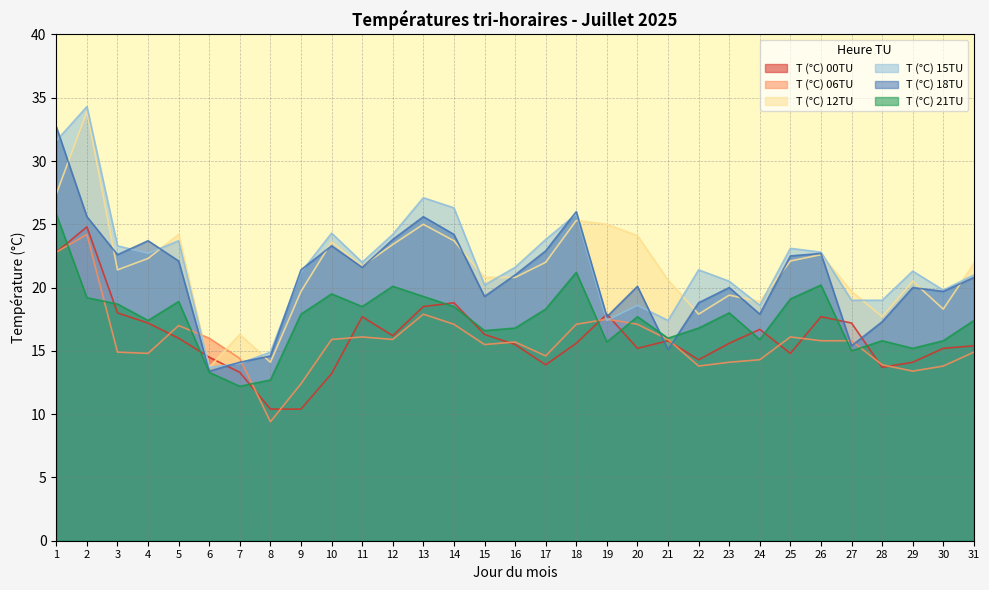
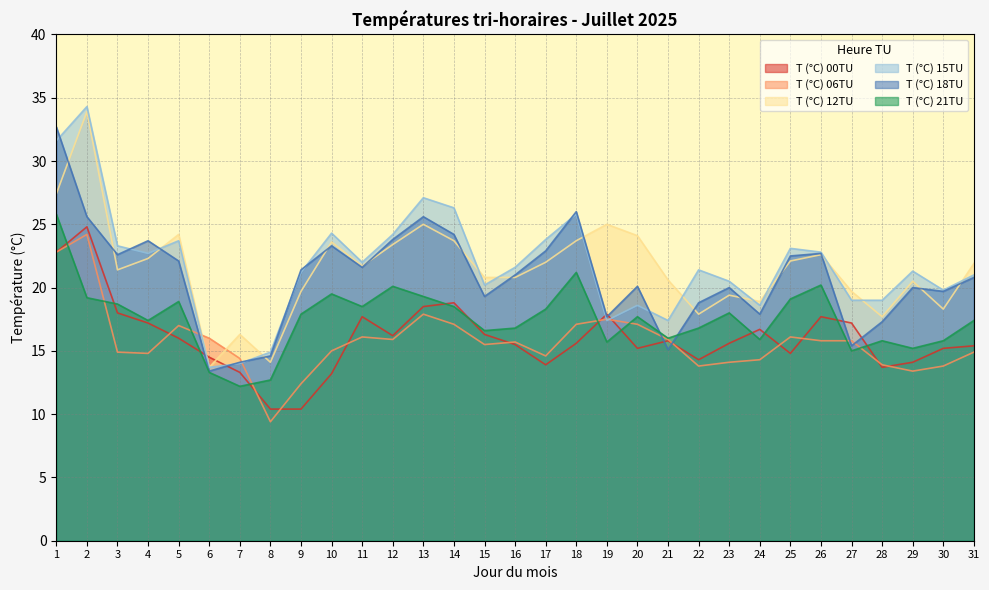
  {
    "T (°C) 00TU": {
      "2": 24.8,
      "3": 18.0,
      "5": 16.0,
      "6": 14.5,
      "7": 13.3,
      "8": 10.4,
      "9": 10.4,
      "10": 13.2,
      "11": 17.7,
      "12": 16.2,
      "13": 18.5,
      "14": 18.8,
      "15": 16.3,
      "17": 13.9,
      "18": 15.6,
      "20": 15.2,
      "22": 14.3,
      "23": 15.6,
      "24": 16.7,
      "25": 14.8,
      "26": 17.7,
      "27": 17.2,
      "29": 14.1,
      "30": 15.2,
      "31": 15.4
    },
    "T (°C) 06TU": {
      "2": 24.2,
      "3": 14.9,
      "4": 14.8,
      "5": 17.0,
      "6": 16.0,
      "7": 14.4,
      "8": 9.4,
      "9": 12.4,
-     "10": 15.9,
+     "10": 15.0,
      "11": 16.1,
      "12": 15.9,
      "13": 17.9,
      "14": 17.1,
      "15": 15.5,
      "17": 14.6,
      "18": 17.1,
      "20": 17.1,
      "22": 13.8,
      "23": 14.1,
      "24": 14.3,
      "25": 16.1,
      "26": 15.8,
      "27": 15.8,
      "29": 13.4,
      "30": 13.8,
      "31": 14.9
    },
    "T (°C) 12TU": {
      "1": 27.4,
      "2": 33.9,
      "3": 21.4,
      "4": 22.3,
      "5": 24.2,
      "7": 16.3,
      "8": 14.1,
      "9": 19.7,
      "10": 23.6,
      "12": 23.4,
      "13": 25.0,
      "14": 23.7,
      "15": 20.8,
      "16": 20.8,
      "17": 22.0,
-     "18": 25.3,
+     "18": 23.7,
      "19": 25.0,
      "20": 24.1,
      "21": 20.6,
      "22": 17.9,
      "23": 19.4,
      "24": 18.9,
      "25": 22.1,
      "27": 19.7,
      "28": 17.7,
      "29": 20.5,
      "30": 18.3,
      "31": 21.9
    },
    "T (°C) 15TU": {
      "1": 31.6,
      "2": 34.3,
      "3": 23.3,
      "4": 22.7,
      "5": 23.7,
      "8": 14.9,
      "10": 24.3,
      "11": 22.0,
      "12": 24.2,
      "13": 27.1,
      "14": 26.3,
      "15": 20.2,
      "16": 21.6,
      "17": 23.8,
      "18": 25.8,
      "20": 18.6,
      "21": 17.4,
      "22": 21.4,
      "23": 20.5,
      "24": 18.6,
      "25": 23.1,
      "27": 19.0,
      "28": 19.0,
      "29": 21.3,
      "31": 21.0
    },
    "T (°C) 18TU": {
      "1": 32.7,
      "2": 25.6,
      "3": 22.6,
      "4": 23.7,
      "5": 22.1,
      "8": 14.6,
      "10": 23.3,
      "12": 23.8,
      "13": 25.6,
      "14": 24.2,
      "15": 19.3,
      "16": 21.0,
      "17": 22.9,
      "18": 26.0,
      "20": 20.1,
      "21": 15.1,
      "22": 18.8,
      "23": 20.0,
      "24": 17.9,
      "25": 22.5,
      "27": 15.4,
      "28": 17.3,
      "29": 20.0,
      "31": 20.8
    },
    "T (°C) 21TU": {
      "1": 25.8,
      "2": 19.2,
      "3": 18.7,
      "5": 18.9,
      "7": 12.2,
      "8": 12.7,
      "9": 17.9,
      "10": 19.5,
      "11": 18.5,
      "12": 20.1,
      "13": 19.3,
      "14": 18.5,
      "15": 16.6,
      "16": 16.8,
      "17": 18.3,
      "18": 21.2,
      "19": 15.7,
      "20": 17.7,
      "22": 16.8,
      "23": 18.0,
      "24": 15.9,
      "25": 19.1,
      "26": 20.2,
      "27": 15.0,
      "28": 15.8,
      "29": 15.2,
      "30": 15.8,
      "31": 17.4
    }
  }
